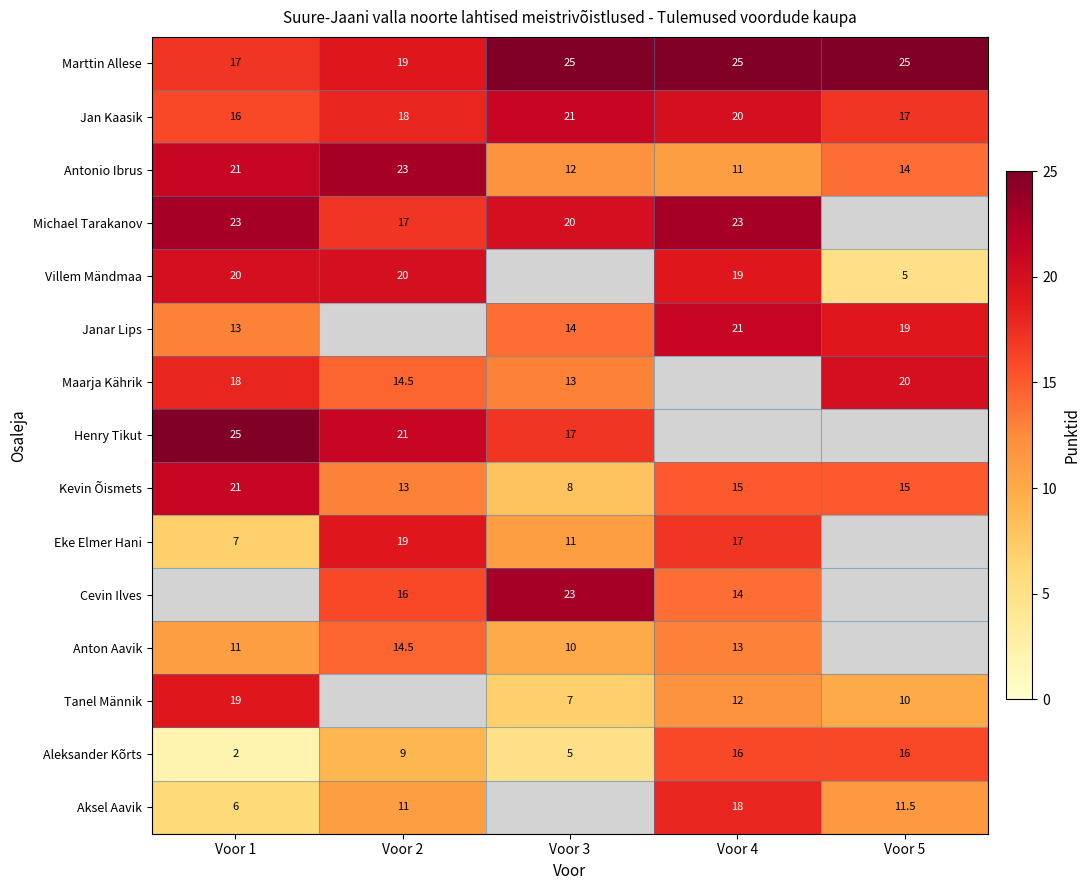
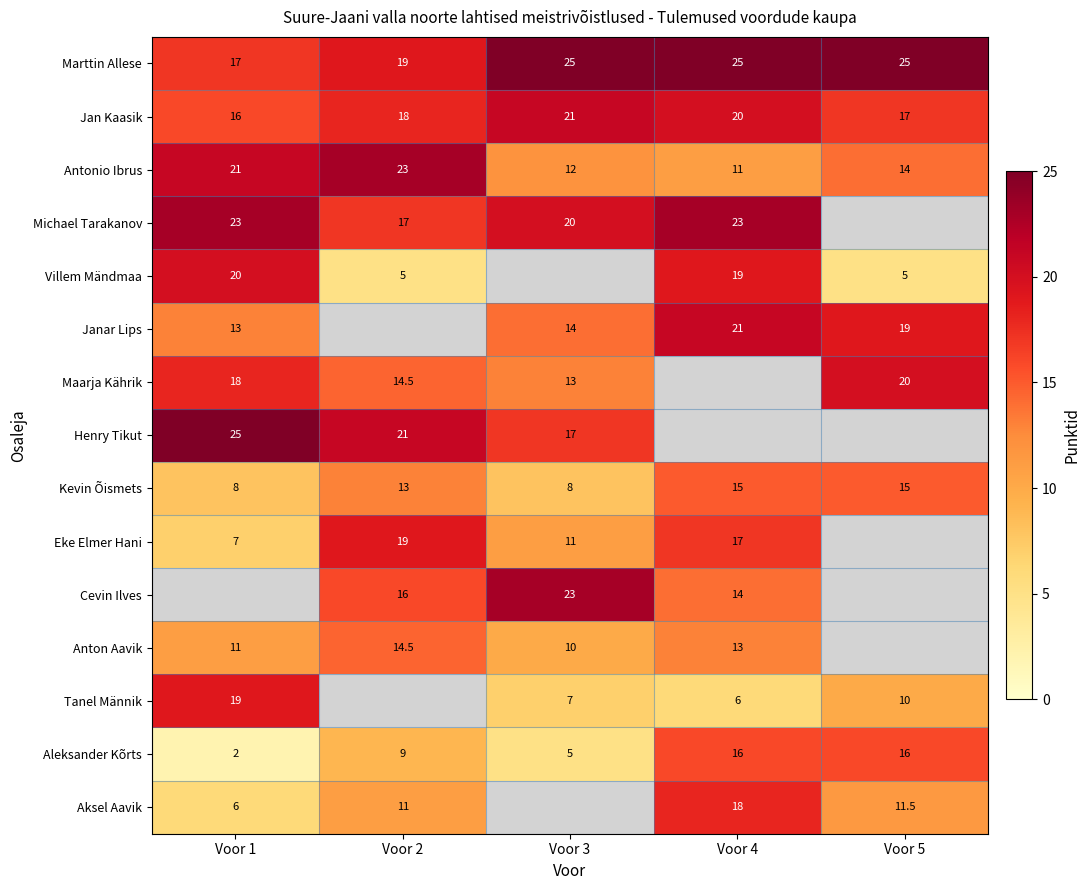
  {
    "Marttin Allese": {
      "Voor 1": 17,
      "Voor 2": 19,
      "Voor 3": 25,
      "Voor 4": 25,
      "Voor 5": 25
    },
    "Jan Kaasik": {
      "Voor 1": 16,
      "Voor 2": 18,
      "Voor 3": 21,
      "Voor 4": 20,
      "Voor 5": 17
    },
    "Antonio Ibrus": {
      "Voor 1": 21,
      "Voor 2": 23,
      "Voor 3": 12,
      "Voor 4": 11,
      "Voor 5": 14
    },
    "Michael Tarakanov": {
      "Voor 1": 23,
      "Voor 2": 17,
      "Voor 3": 20,
      "Voor 4": 23
    },
    "Villem Mändmaa": {
      "Voor 1": 20,
-     "Voor 2": 20,
+     "Voor 2": 5,
      "Voor 4": 19,
      "Voor 5": 5
    },
    "Janar Lips": {
      "Voor 1": 13,
      "Voor 3": 14,
      "Voor 4": 21,
      "Voor 5": 19
    },
    "Maarja Kährik": {
      "Voor 1": 18,
      "Voor 2": 14.5,
      "Voor 3": 13,
      "Voor 5": 20
    },
    "Henry Tikut": {
      "Voor 1": 25,
      "Voor 2": 21,
      "Voor 3": 17
    },
    "Kevin Õismets": {
-     "Voor 1": 21,
+     "Voor 1": 8,
      "Voor 2": 13,
      "Voor 3": 8,
      "Voor 4": 15,
      "Voor 5": 15
    },
    "Eke Elmer Hani": {
      "Voor 1": 7,
      "Voor 2": 19,
      "Voor 3": 11,
      "Voor 4": 17
    },
    "Cevin Ilves": {
      "Voor 2": 16,
      "Voor 3": 23,
      "Voor 4": 14
    },
    "Anton Aavik": {
      "Voor 1": 11,
      "Voor 2": 14.5,
      "Voor 3": 10,
      "Voor 4": 13
    },
    "Tanel Männik": {
      "Voor 1": 19,
      "Voor 3": 7,
-     "Voor 4": 12,
+     "Voor 4": 6,
      "Voor 5": 10
    },
    "Aleksander Kõrts": {
      "Voor 1": 2,
      "Voor 2": 9,
      "Voor 3": 5,
      "Voor 4": 16,
      "Voor 5": 16
    },
    "Aksel Aavik": {
      "Voor 1": 6,
      "Voor 2": 11,
      "Voor 4": 18,
      "Voor 5": 11.5
    }
  }
